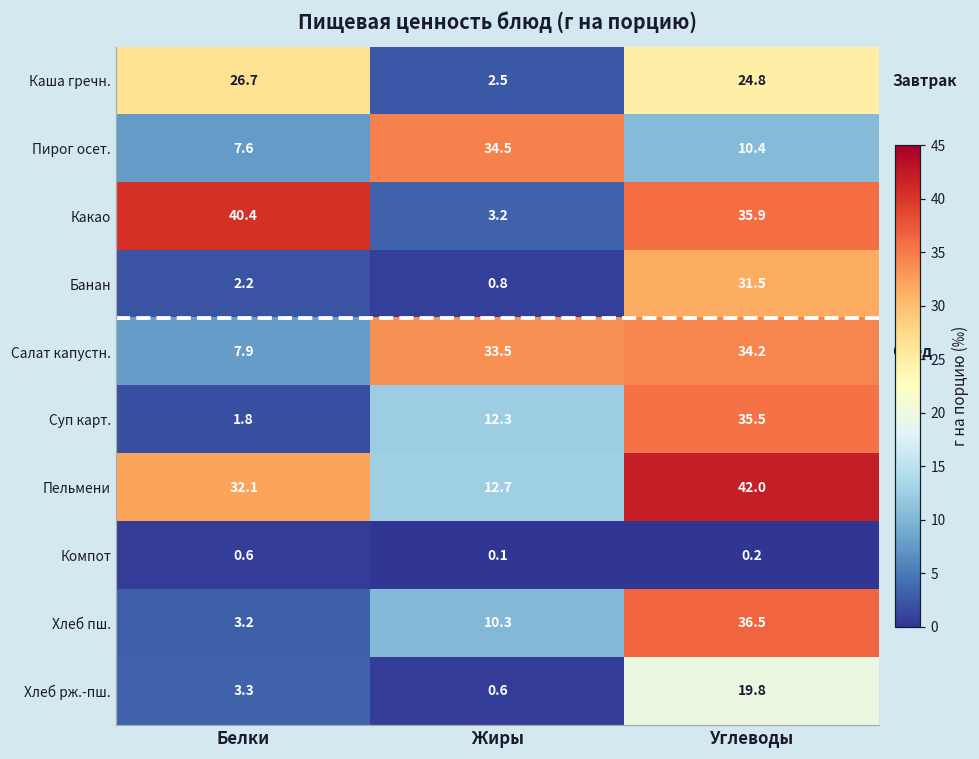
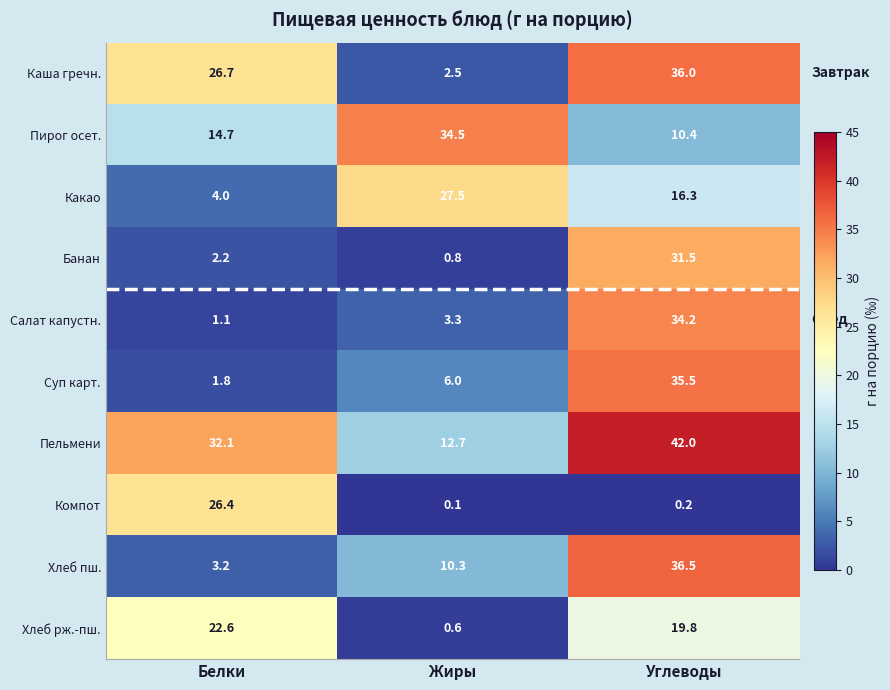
  {
    "Каша гречн.": {
      "Белки": 26.7,
      "Жиры": 2.5,
-     "Углеводы": 24.8
+     "Углеводы": 36.0
    },
    "Пирог осет.": {
-     "Белки": 7.6,
+     "Белки": 14.7,
      "Жиры": 34.5,
      "Углеводы": 10.4
    },
    "Какао": {
-     "Белки": 40.4,
-     "Жиры": 3.2,
-     "Углеводы": 35.9
+     "Белки": 4.0,
+     "Жиры": 27.5,
+     "Углеводы": 16.3
    },
    "Банан": {
      "Белки": 2.2,
      "Жиры": 0.8,
      "Углеводы": 31.5
    },
    "Салат капустн.": {
-     "Белки": 7.9,
-     "Жиры": 33.5,
+     "Белки": 1.1,
+     "Жиры": 3.3,
      "Углеводы": 34.2
    },
    "Суп карт.": {
      "Белки": 1.8,
-     "Жиры": 12.3,
+     "Жиры": 6.0,
      "Углеводы": 35.5
    },
    "Пельмени": {
      "Белки": 32.1,
      "Жиры": 12.7,
      "Углеводы": 42.0
    },
    "Компот": {
-     "Белки": 0.6,
+     "Белки": 26.4,
      "Жиры": 0.1,
      "Углеводы": 0.2
    },
    "Хлеб пш.": {
      "Белки": 3.2,
      "Жиры": 10.3,
      "Углеводы": 36.5
    },
    "Хлеб рж.-пш.": {
-     "Белки": 3.3,
+     "Белки": 22.6,
      "Жиры": 0.6,
      "Углеводы": 19.8
    }
  }
